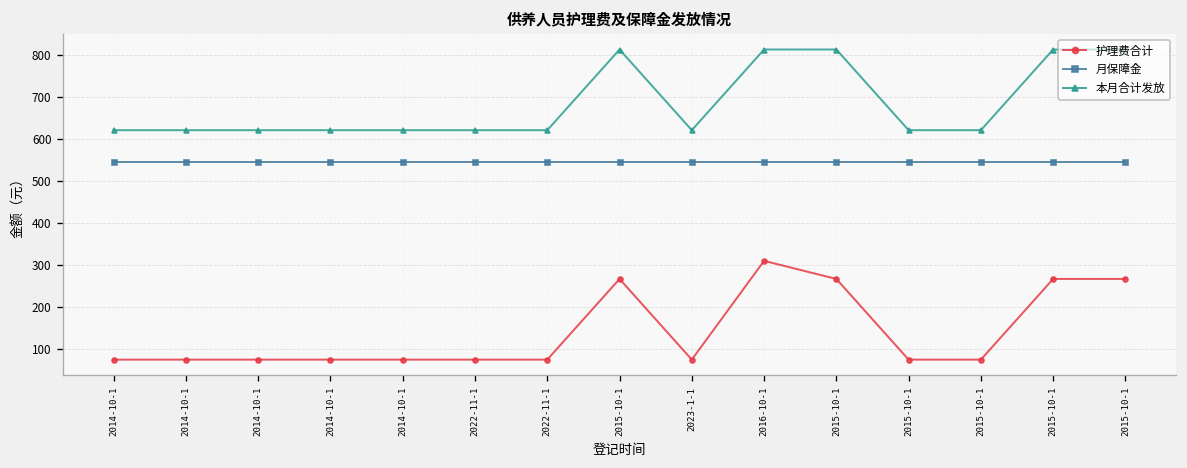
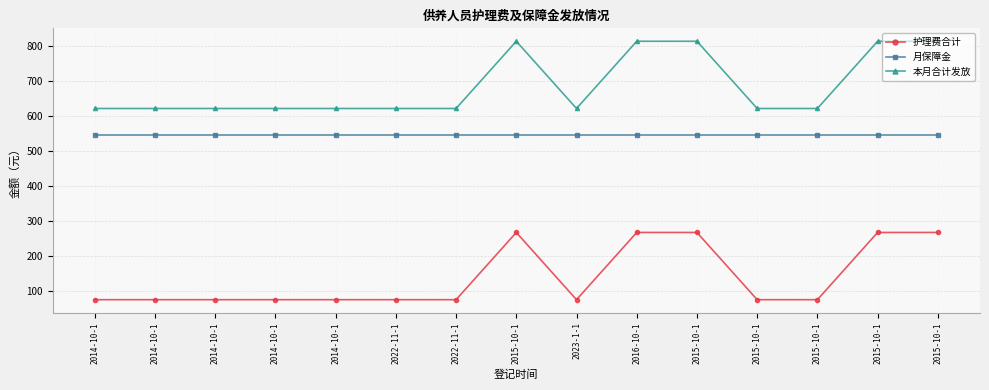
  {
    "护理费合计": {
      "2023-1-1": 80,
-     "2016-10-1": 310
+     "2016-10-1": 270
    }
  }
